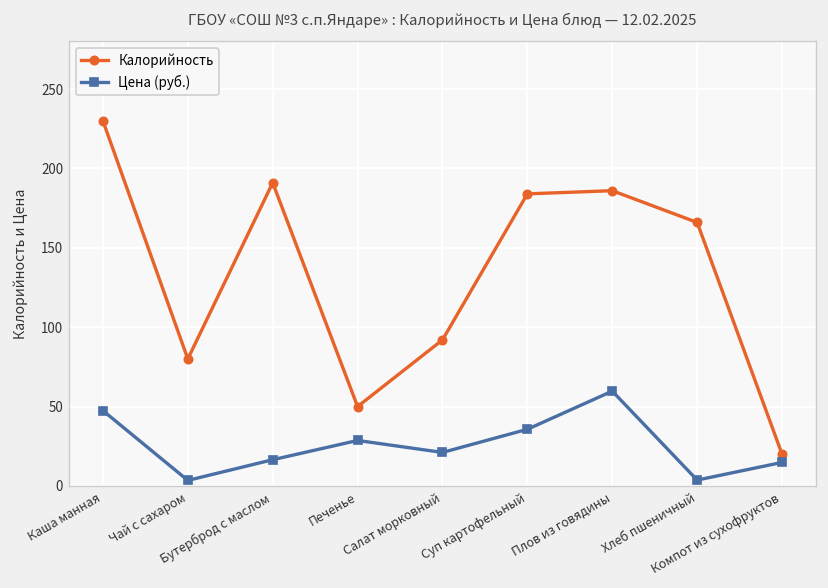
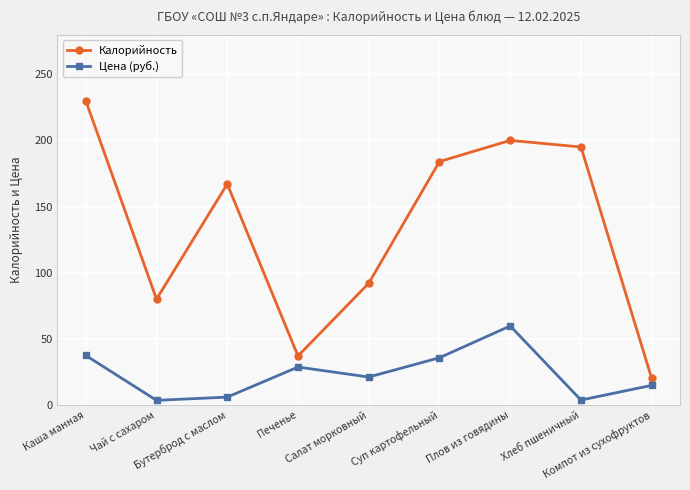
  {
    "Калорийность": {
      "Каша манная": 230,
      "Чай с сахаром": 80,
-     "Бутерброд с маслом": 191,
-     "Печенье": 50,
+     "Бутерброд с маслом": 167,
+     "Печенье": 37,
      "Салат морковный": 92,
      "Суп картофельный": 184,
-     "Плов из говядины": 186,
-     "Хлеб пшеничный": 166,
+     "Плов из говядины": 200,
+     "Хлеб пшеничный": 195,
      "Компот из сухофруктов": 20
    },
    "Цена (руб.)": {
-     "Каша манная": 47,
+     "Каша манная": 37,
      "Чай с сахаром": 3,
-     "Бутерброд с маслом": 17,
+     "Бутерброд с маслом": 6,
      "Печенье": 29,
      "Салат морковный": 21,
      "Суп картофельный": 36,
      "Плов из говядины": 60,
      "Хлеб пшеничный": 4,
      "Компот из сухофруктов": 15
    }
  }
